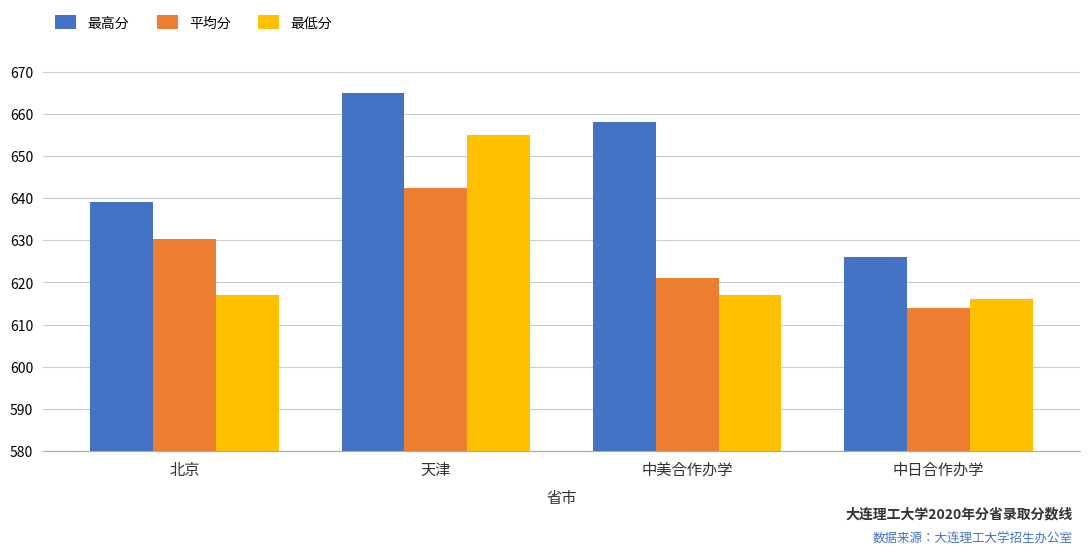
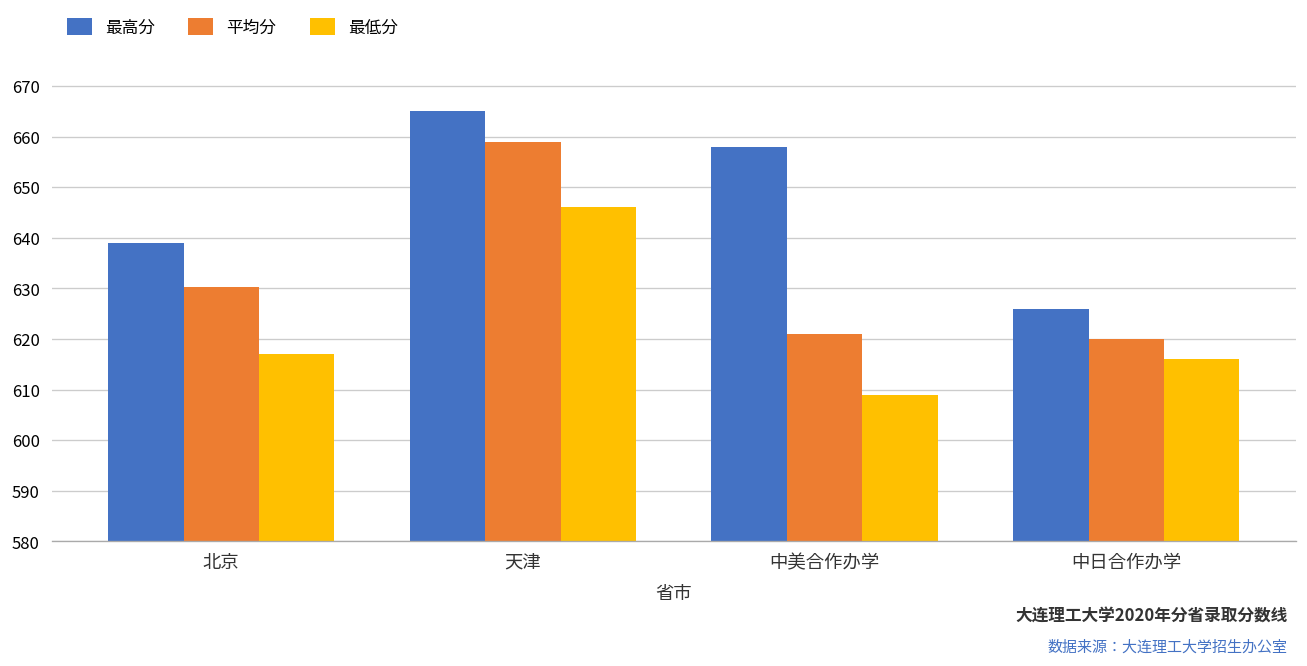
  {
    "最高分": {
      "北京": 639,
      "天津": 665,
      "中美合作办学": 658,
      "中日合作办学": 626
    },
    "平均分": {
      "北京": 630,
-     "天津": 642,
+     "天津": 659,
      "中美合作办学": 621,
-     "中日合作办学": 614
+     "中日合作办学": 620
    },
    "最低分": {
      "北京": 617,
-     "天津": 655,
-     "中美合作办学": 617,
+     "天津": 646,
+     "中美合作办学": 609,
      "中日合作办学": 616
    }
  }
